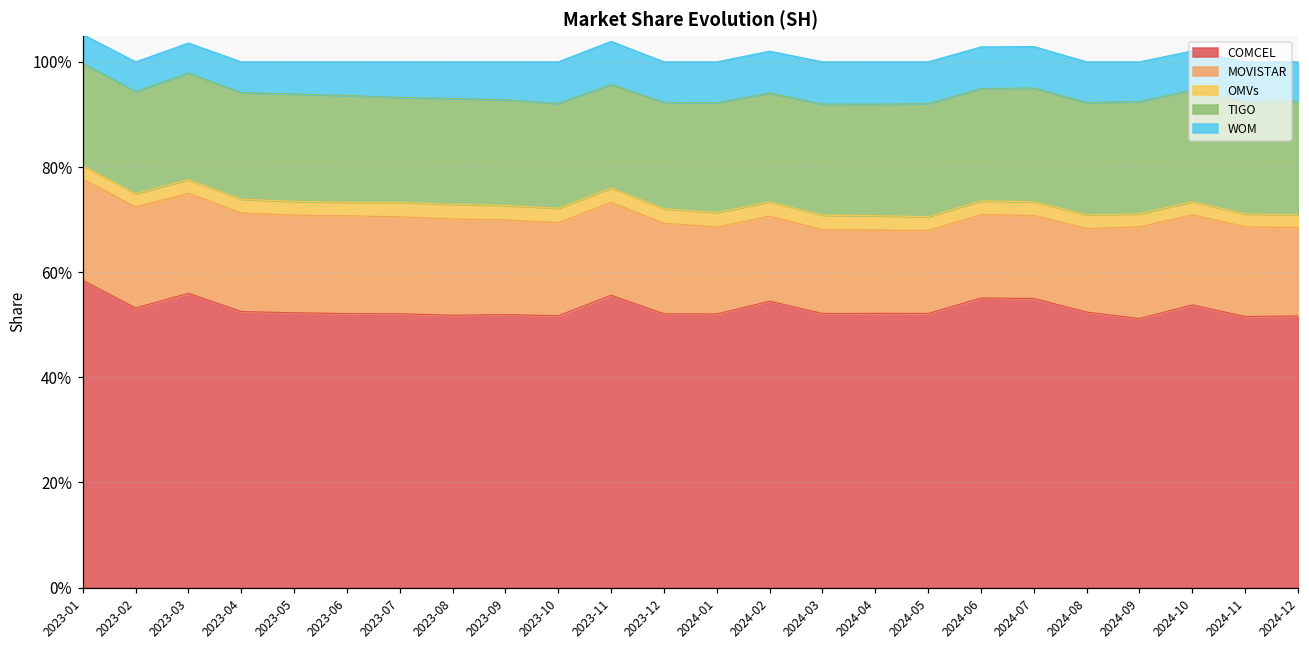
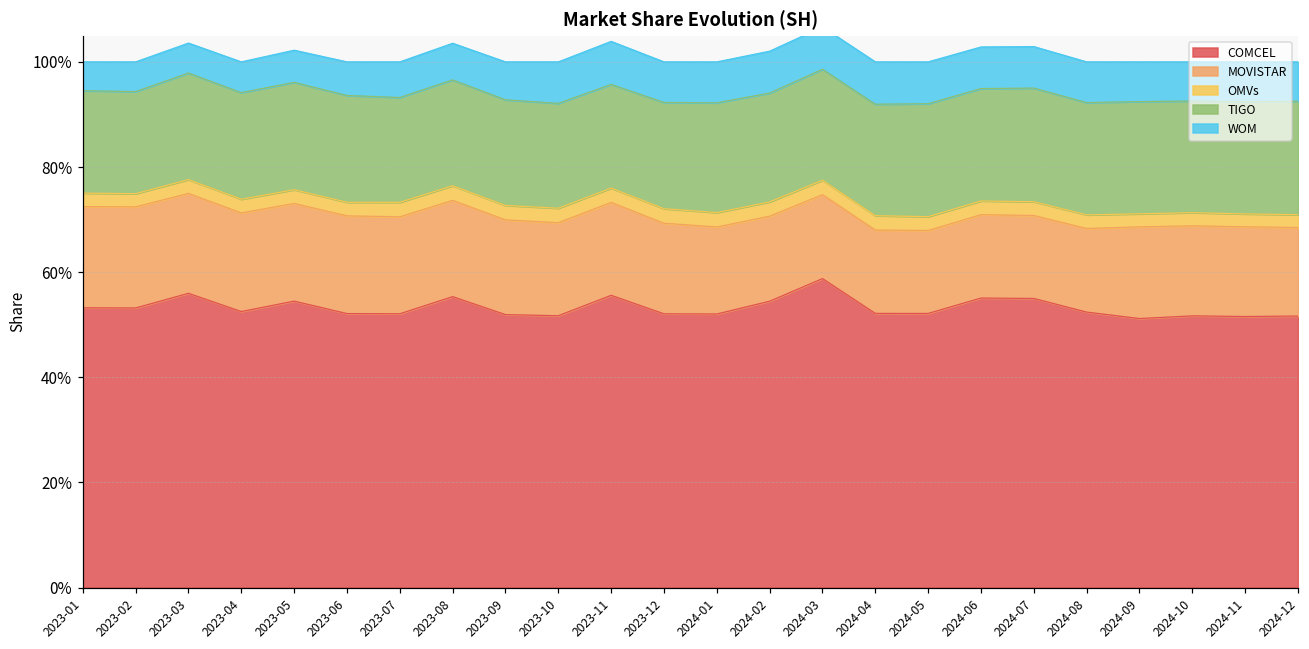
  {
    "COMCEL": {
-     "2023-01": "58%",
+     "2023-01": "53%",
      "2023-02": "53%",
      "2023-03": "56%",
      "2023-04": "53%",
-     "2023-05": "52%",
+     "2023-05": "54%",
      "2023-06": "52%",
      "2023-07": "52%",
-     "2023-08": "52%",
+     "2023-08": "55%",
      "2023-09": "52%",
      "2023-10": "52%",
      "2023-11": "56%",
      "2023-12": "52%",
      "2024-01": "52%",
      "2024-02": "54%",
-     "2024-03": "52%",
+     "2024-03": "59%",
      "2024-04": "52%",
      "2024-05": "52%",
      "2024-06": "55%",
      "2024-07": "55%",
      "2024-08": "52%",
      "2024-09": "51%",
-     "2024-10": "54%",
+     "2024-10": "52%",
      "2024-11": "52%",
      "2024-12": "52%"
    },
    "TIGO": {
      "2023-01": "19%",
      "2023-02": "19%",
      "2023-03": "20%",
      "2023-04": "20%",
      "2023-05": "20%",
      "2023-06": "20%",
      "2023-07": "20%",
      "2023-08": "20%",
      "2023-09": "20%",
      "2023-10": "20%",
      "2023-11": "20%",
      "2023-12": "20%",
      "2024-01": "21%",
      "2024-02": "21%",
      "2024-03": "21%",
      "2024-04": "21%",
      "2024-05": "21%",
      "2024-06": "21%",
      "2024-07": "22%",
      "2024-08": "21%",
      "2024-09": "21%",
      "2024-12": "22%"
    },
    "WOM": {
      "2023-01": "5%",
      "2023-02": "6%",
      "2023-03": "6%",
      "2023-04": "6%",
      "2023-05": "6%",
      "2023-06": "6%",
      "2023-07": "7%",
      "2023-08": "7%",
      "2023-09": "7%",
      "2023-10": "8%",
      "2023-11": "8%",
      "2023-12": "8%",
      "2024-01": "8%",
      "2024-02": "8%",
      "2024-04": "8%",
      "2024-05": "8%",
      "2024-06": "8%",
      "2024-07": "8%",
      "2024-08": "8%",
      "2024-09": "8%",
      "2024-12": "7%"
    }
  }
